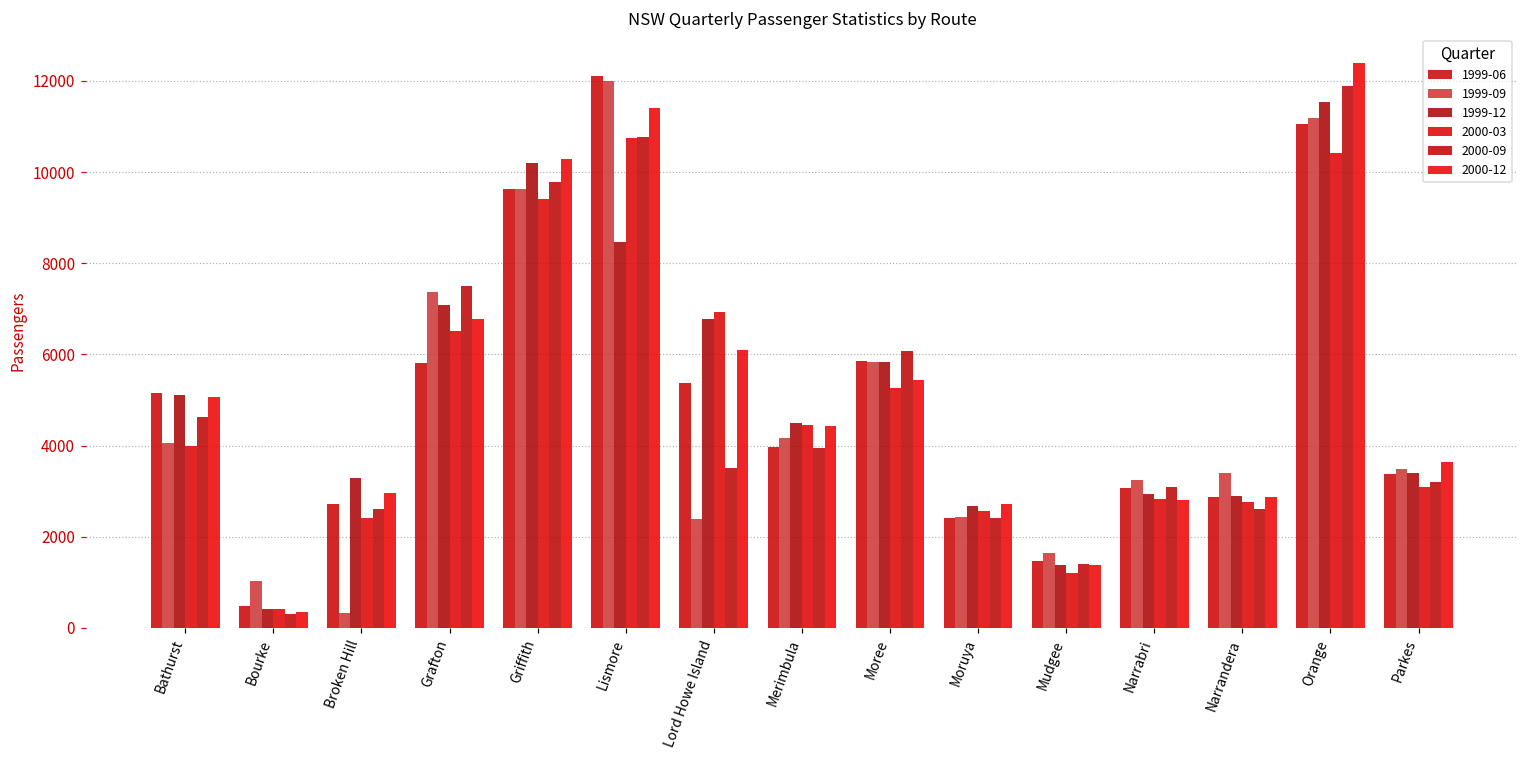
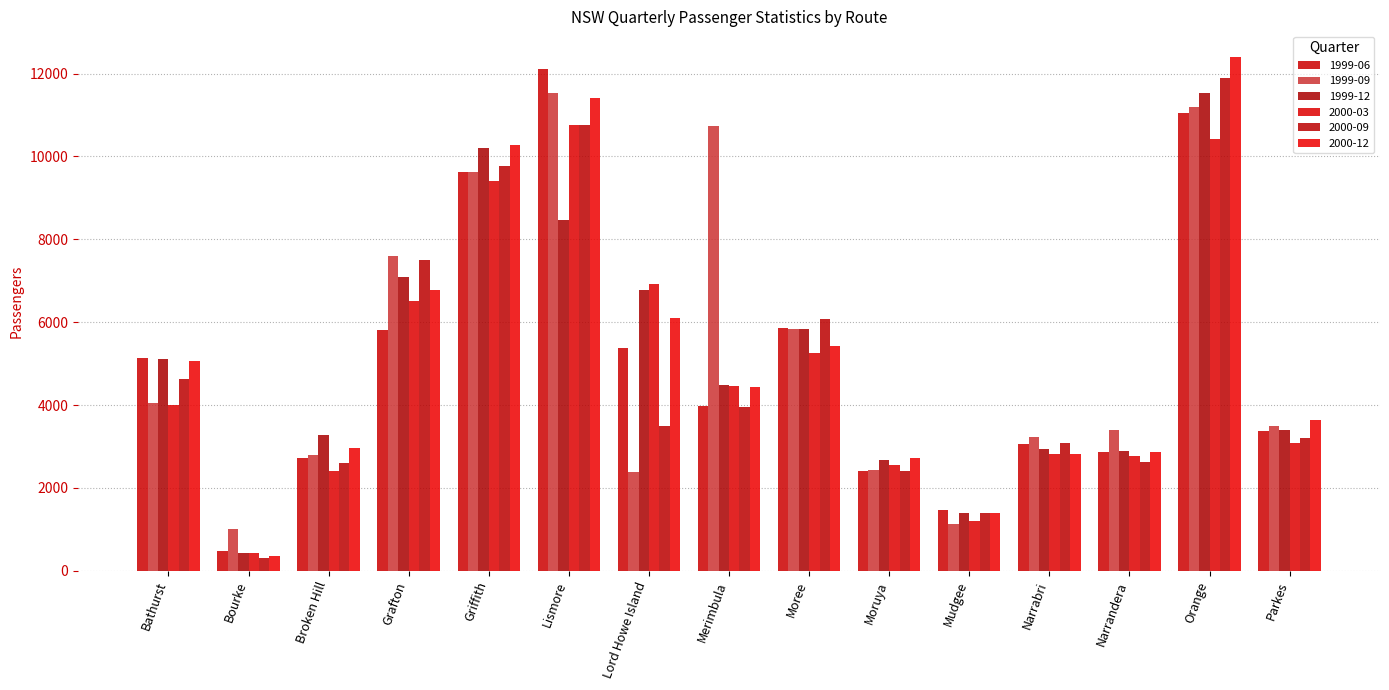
  {
    "1999-09": {
      "Bathurst": 4000,
      "Bourke": 1000,
-     "Broken Hill": 300,
-     "Grafton": 7400,
+     "Broken Hill": 2800,
+     "Grafton": 7600,
      "Griffith": 9600,
-     "Lismore": 12000,
+     "Lismore": 11500,
      "Lord Howe Island": 2400,
-     "Merimbula": 4200,
+     "Merimbula": 10700,
      "Moree": 5800,
      "Moruya": 2400,
-     "Mudgee": 1600,
+     "Mudgee": 1100,
      "Narrabri": 3200,
      "Narrandera": 3400,
      "Orange": 11200,
      "Parkes": 3500
    }
  }
